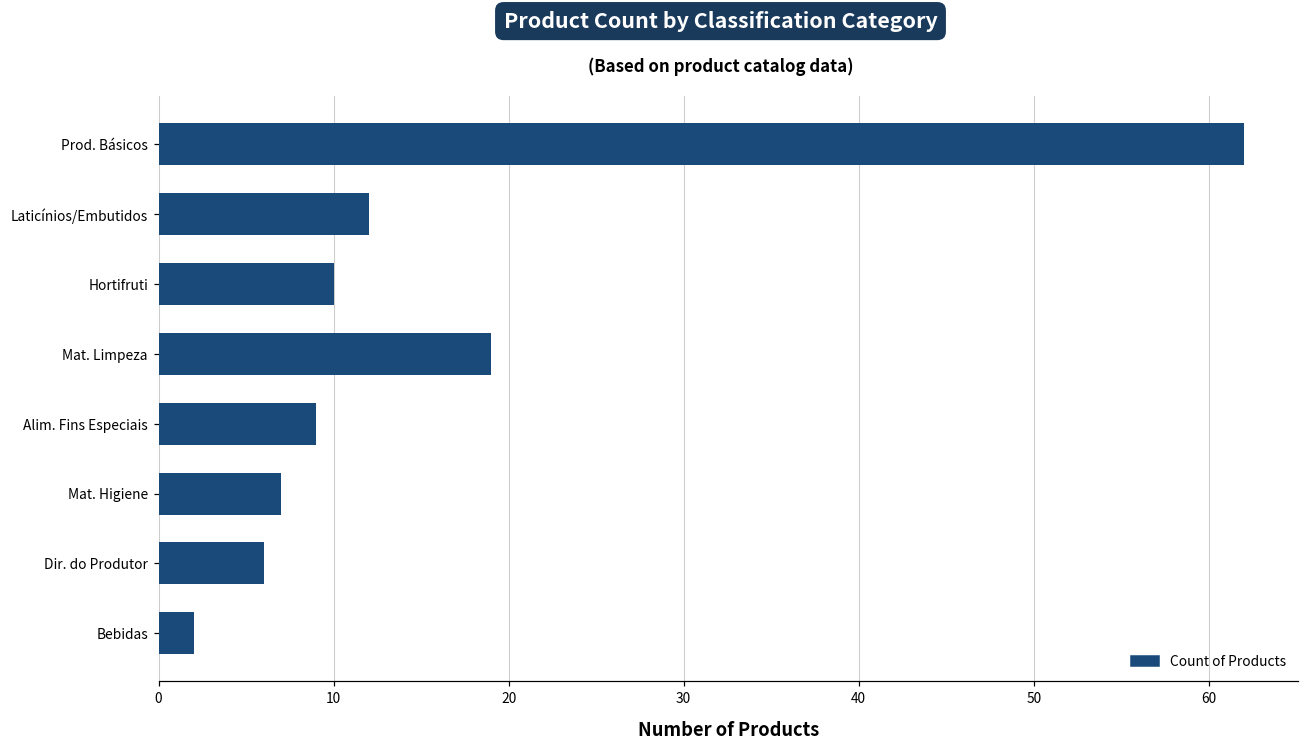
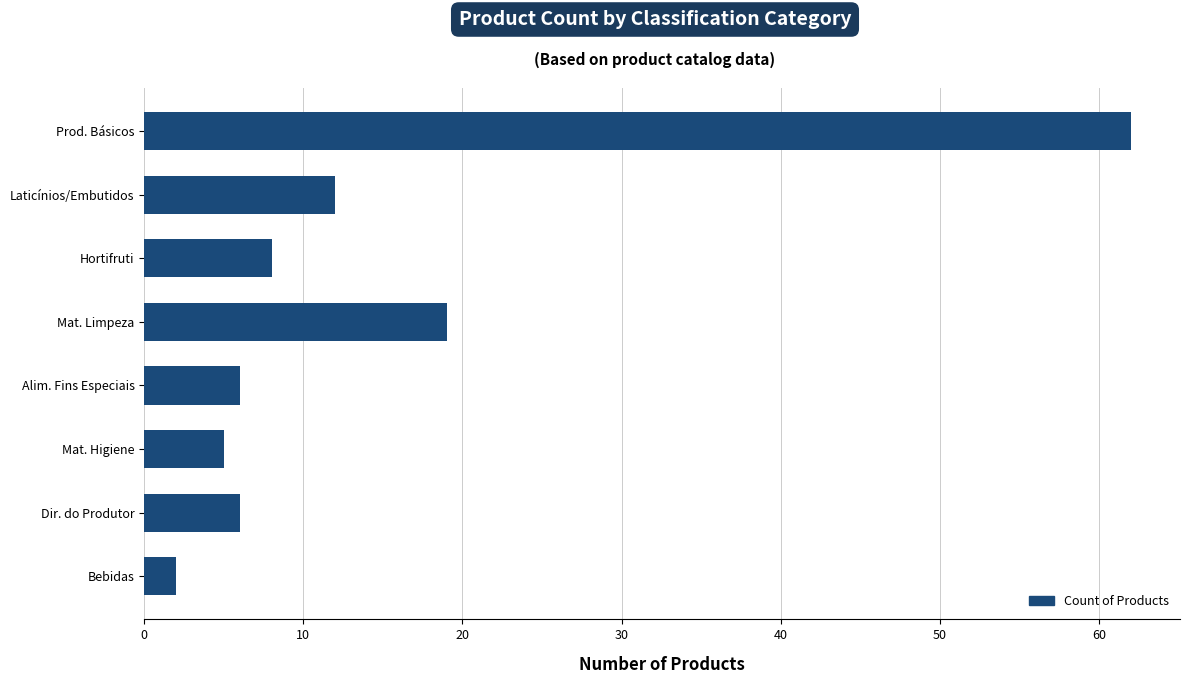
  {
    "Prod. Básicos": 62,
    "Laticínios/Embutidos": 12,
-   "Hortifruti": 10,
+   "Hortifruti": 8,
    "Mat. Limpeza": 19,
-   "Alim. Fins Especiais": 9,
-   "Mat. Higiene": 7,
+   "Alim. Fins Especiais": 6,
+   "Mat. Higiene": 5,
    "Dir. do Produtor": 6,
    "Bebidas": 2
  }
